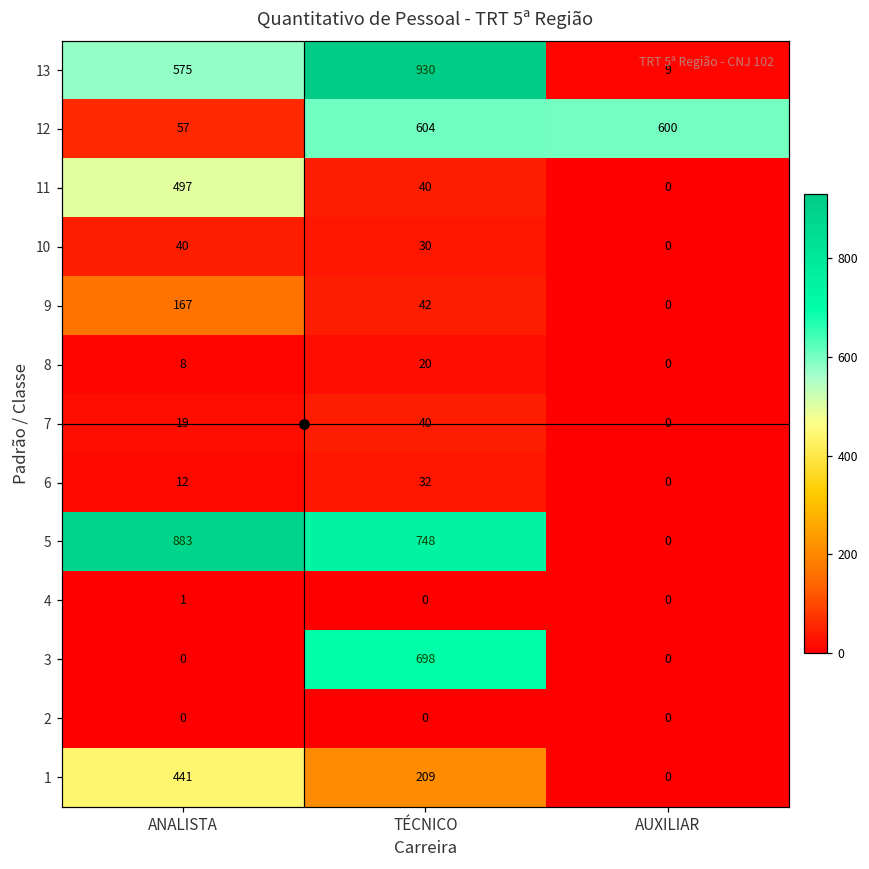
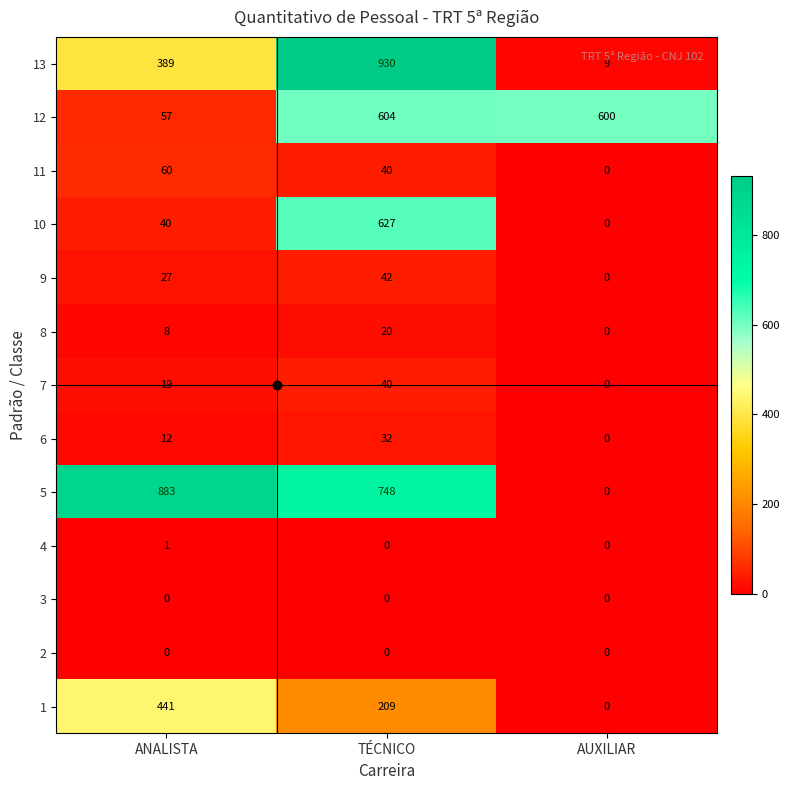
  {
    "13": {
-     "ANALISTA": 575,
+     "ANALISTA": 389,
      "TÉCNICO": 930
    },
    "12": {
      "ANALISTA": 57,
      "TÉCNICO": 604,
      "AUXILIAR": 600
    },
    "11": {
-     "ANALISTA": 497,
+     "ANALISTA": 60,
      "TÉCNICO": 40,
      "AUXILIAR": 0
    },
    "10": {
      "ANALISTA": 40,
-     "TÉCNICO": 30,
+     "TÉCNICO": 627,
      "AUXILIAR": 0
    },
    "9": {
-     "ANALISTA": 167,
+     "ANALISTA": 27,
      "TÉCNICO": 42,
      "AUXILIAR": 0
    },
    "8": {
      "ANALISTA": 8,
      "TÉCNICO": 20,
      "AUXILIAR": 0
    },
    "7": {
      "ANALISTA": 19,
      "TÉCNICO": 40,
      "AUXILIAR": 0
    },
    "6": {
      "ANALISTA": 12,
      "TÉCNICO": 32,
      "AUXILIAR": 0
    },
    "5": {
      "ANALISTA": 883,
      "TÉCNICO": 748,
      "AUXILIAR": 0
    },
    "4": {
      "ANALISTA": 1,
      "TÉCNICO": 0,
      "AUXILIAR": 0
    },
    "3": {
      "ANALISTA": 0,
-     "TÉCNICO": 698,
+     "TÉCNICO": 0,
      "AUXILIAR": 0
    },
    "2": {
      "ANALISTA": 0,
      "TÉCNICO": 0,
      "AUXILIAR": 0
    },
    "1": {
      "ANALISTA": 441,
      "TÉCNICO": 209,
      "AUXILIAR": 0
    }
  }
